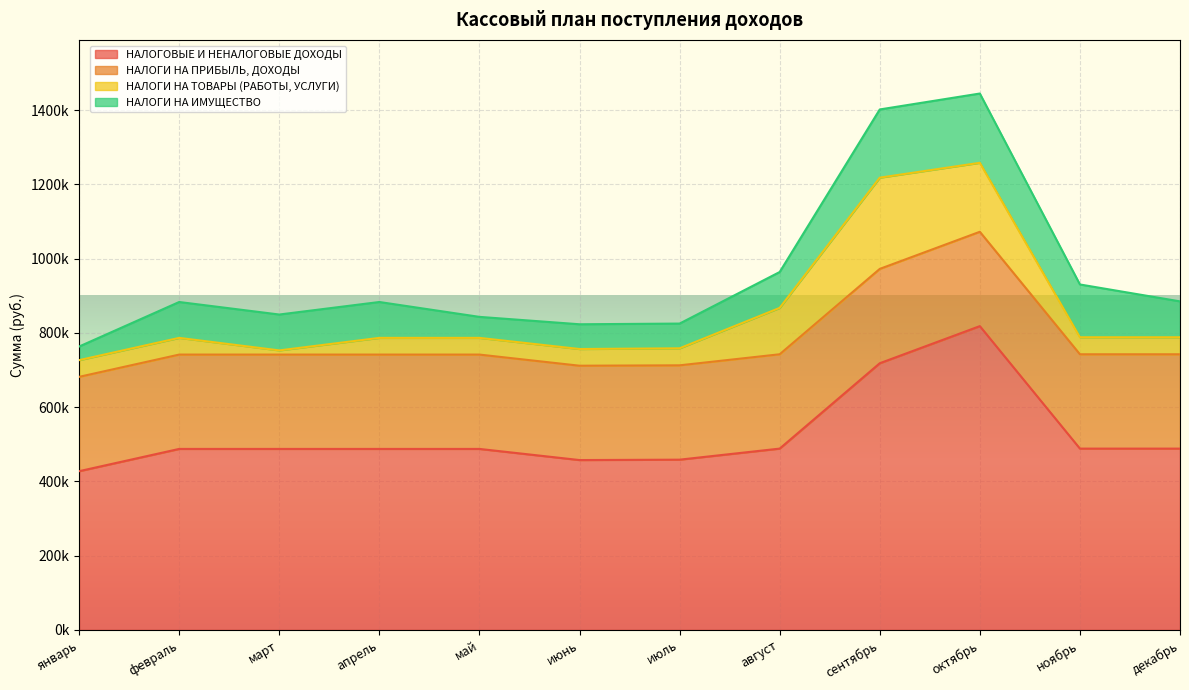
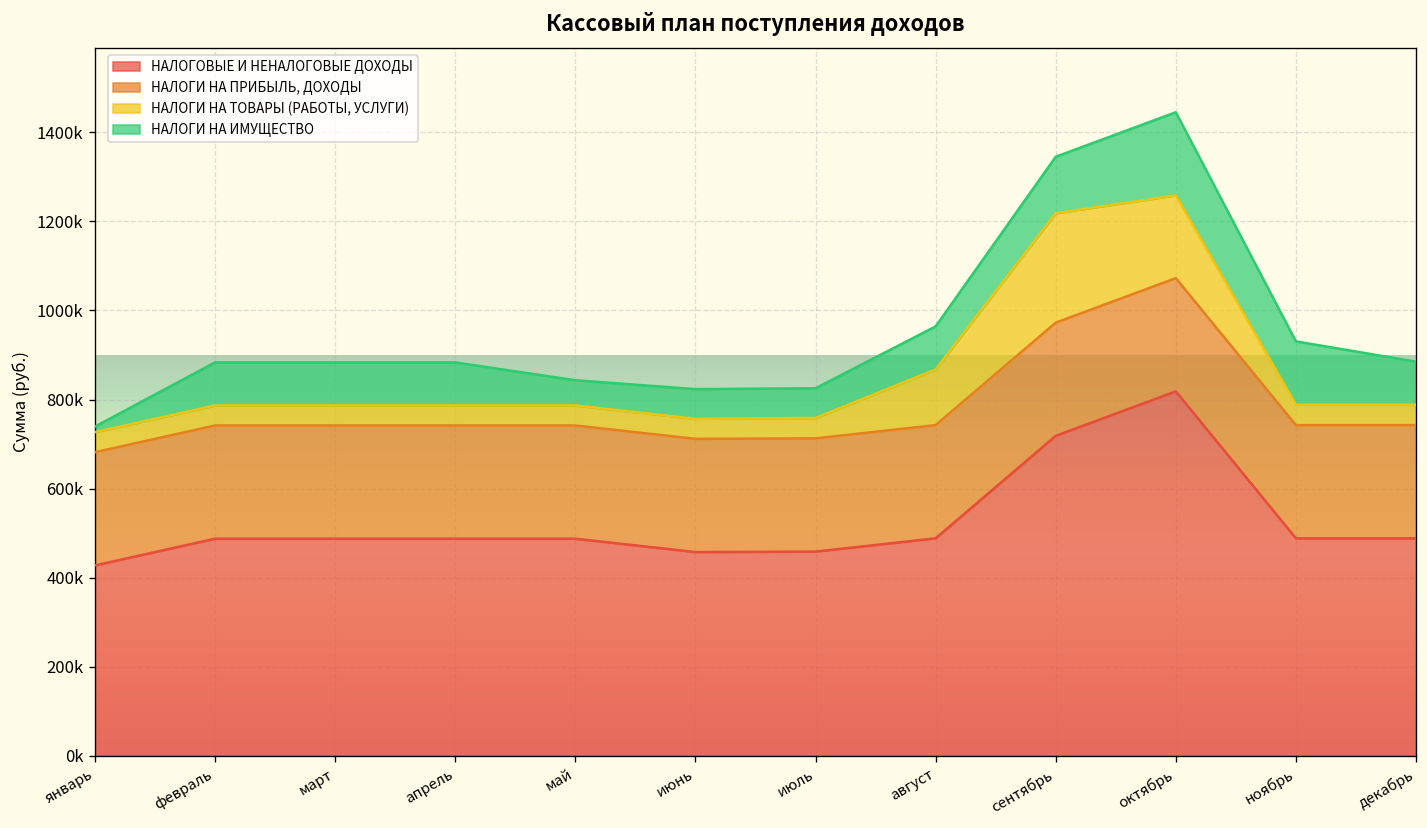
  {
    "НАЛОГИ НА ТОВАРЫ (РАБОТЫ, УСЛУГИ)": {
      "январь": 40000,
      "февраль": 40000,
-     "март": 10000,
+     "март": 50000,
      "апрель": 50000,
      "май": 50000,
      "июнь": 50000,
      "июль": 50000,
      "август": 120000,
      "сентябрь": 250000,
      "октябрь": 190000,
      "ноябрь": 50000,
      "декабрь": 50000
    },
    "НАЛОГИ НА ИМУЩЕСТВО": {
-     "январь": 40000,
+     "январь": 10000,
      "февраль": 100000,
      "март": 100000,
      "апрель": 100000,
      "май": 60000,
      "июнь": 70000,
      "июль": 70000,
      "август": 100000,
-     "сентябрь": 180000,
+     "сентябрь": 130000,
      "октябрь": 190000,
      "ноябрь": 140000,
      "декабрь": 100000
    }
  }
